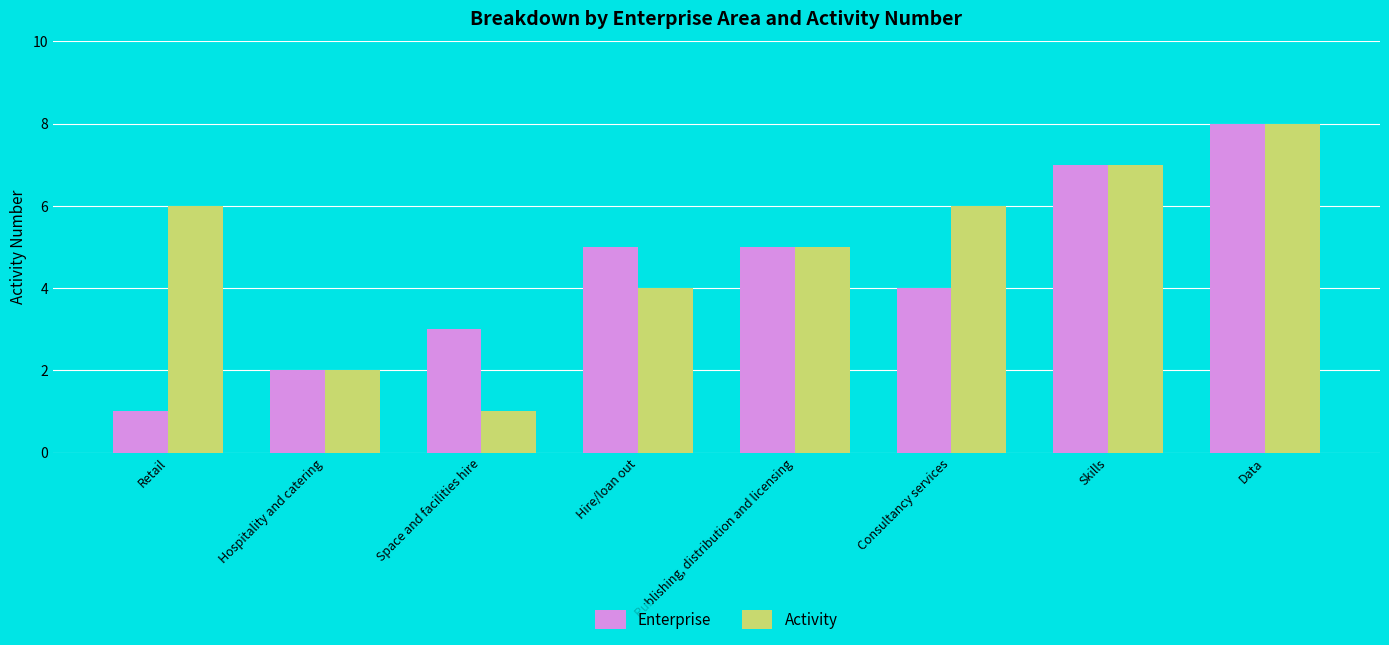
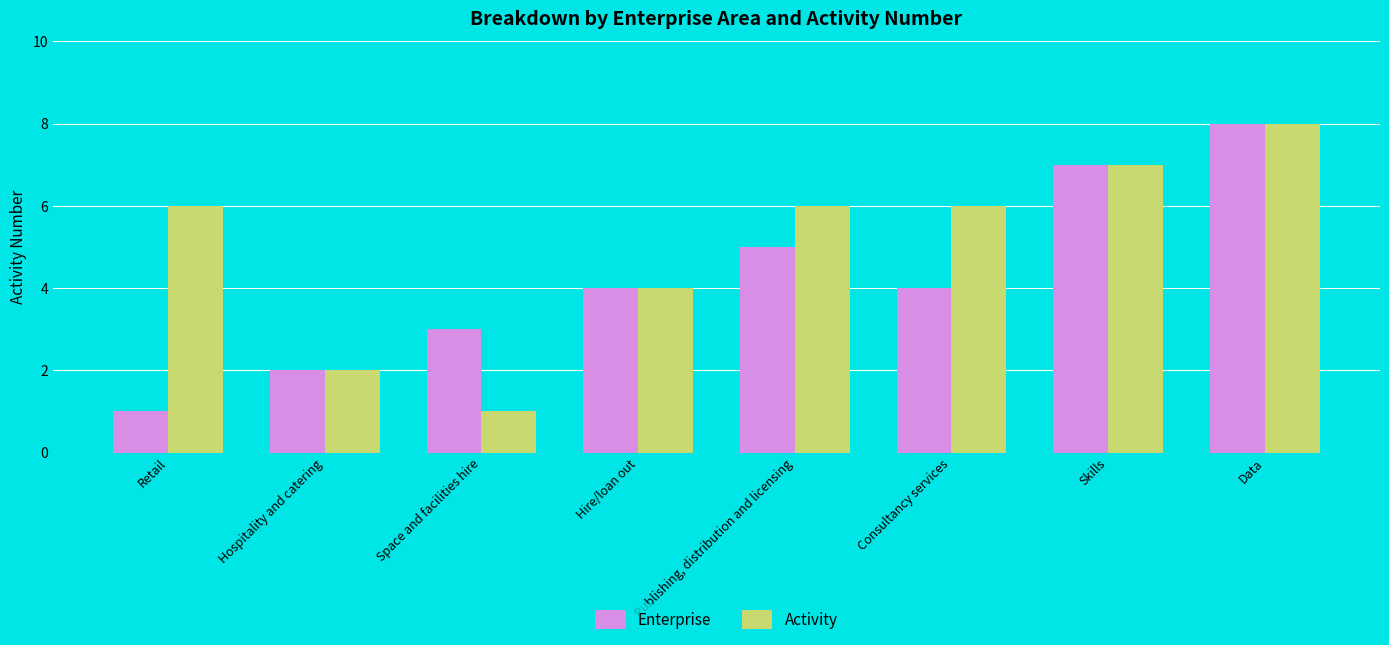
  {
    "Enterprise": {
      "Retail": 1,
      "Hospitality and catering": 2,
      "Space and facilities hire": 3,
-     "Hire/loan out": 5,
+     "Hire/loan out": 4,
      "Publishing, distribution and licensing": 5,
      "Consultancy services": 4,
      "Skills": 7,
      "Data": 8
    },
    "Activity": {
      "Retail": 6,
      "Hospitality and catering": 2,
      "Space and facilities hire": 1,
      "Hire/loan out": 4,
-     "Publishing, distribution and licensing": 5,
+     "Publishing, distribution and licensing": 6,
      "Consultancy services": 6,
      "Skills": 7,
      "Data": 8
    }
  }
